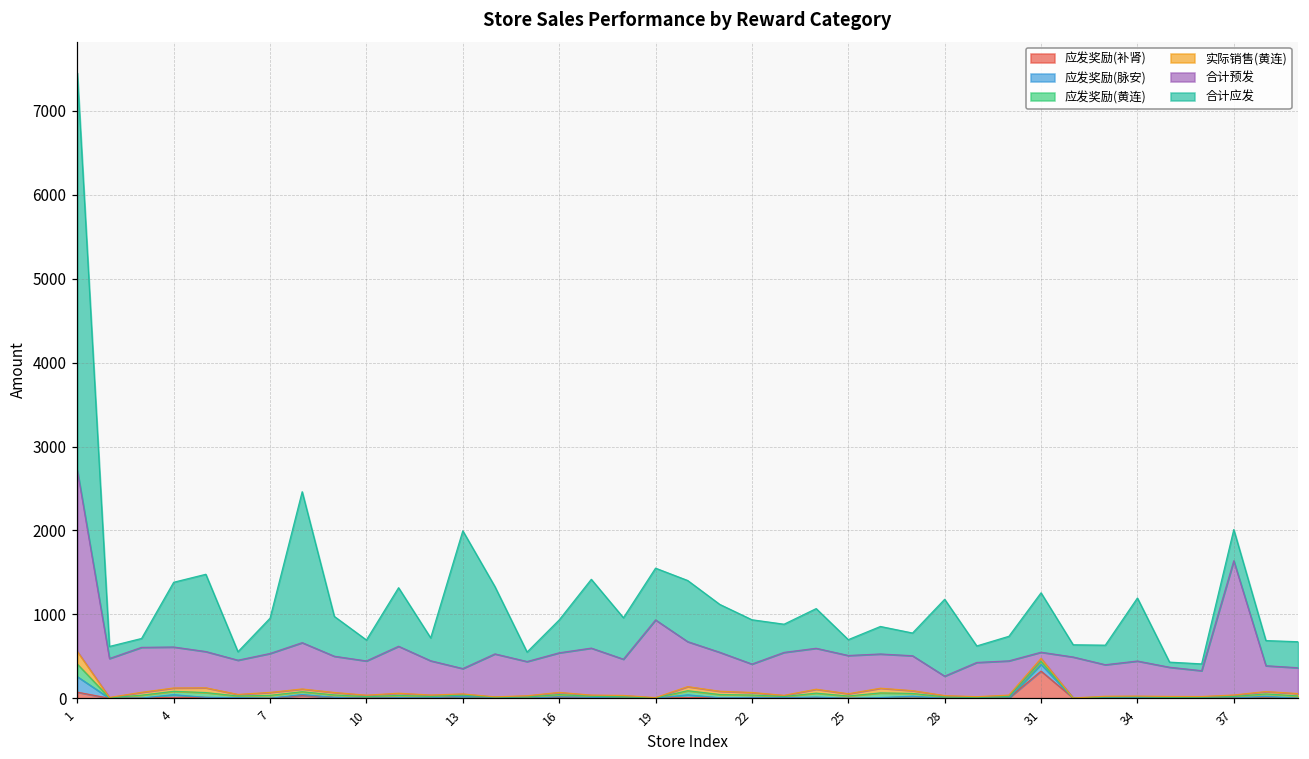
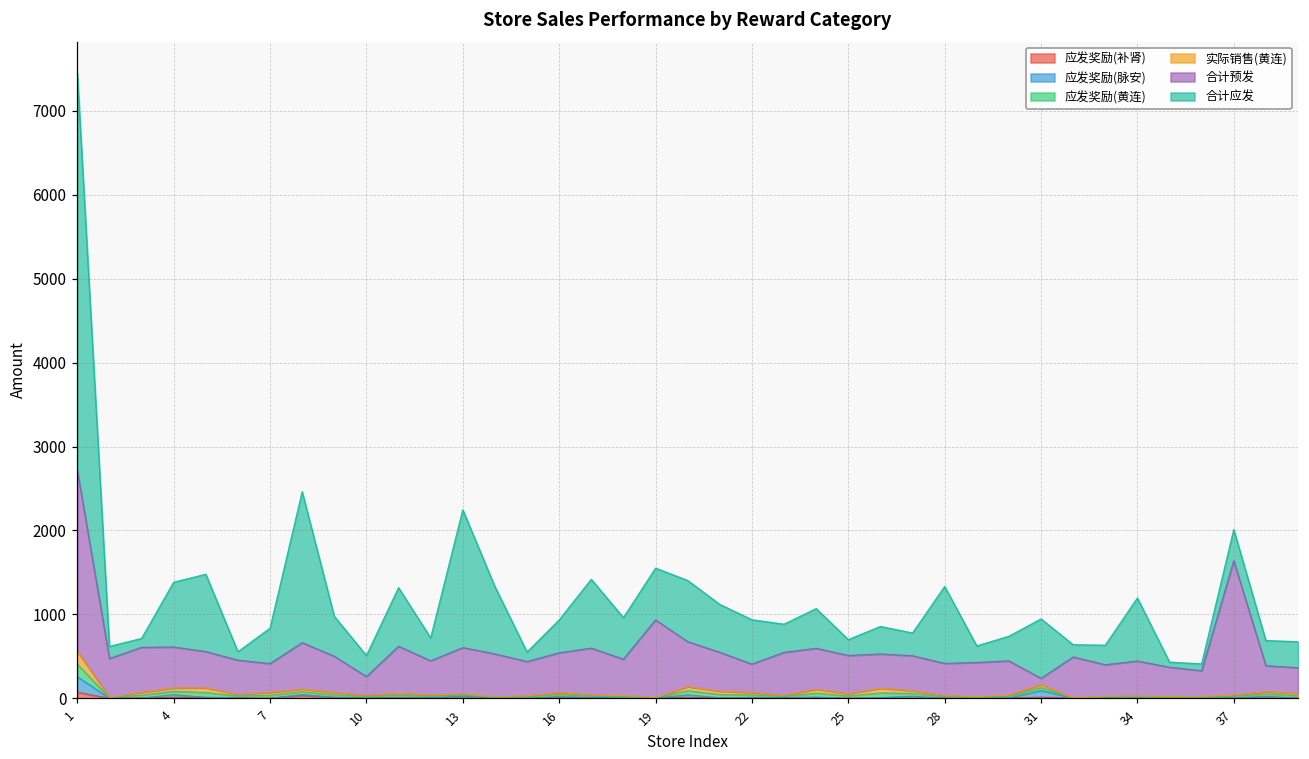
  {
    "应发奖励(补肾)": {
      "1": 100,
-     "31": 300
+     "31": 0
    },
    "应发奖励(脉安)": {
      "1": 200,
      "31": 100
    },
    "实际销售(黄连)": {
      "1": 200,
      "4": 0,
      "7": 0,
      "31": 0
    },
    "合计预发": {
      "1": 2200,
      "4": 500,
-     "7": 500,
-     "10": 400,
-     "13": 300,
+     "7": 300,
+     "10": 200,
+     "13": 600,
      "16": 500,
      "19": 900,
      "22": 300,
      "25": 500,
-     "28": 200,
+     "28": 400,
      "31": 100,
      "34": 400,
      "37": 1600
    }
  }
